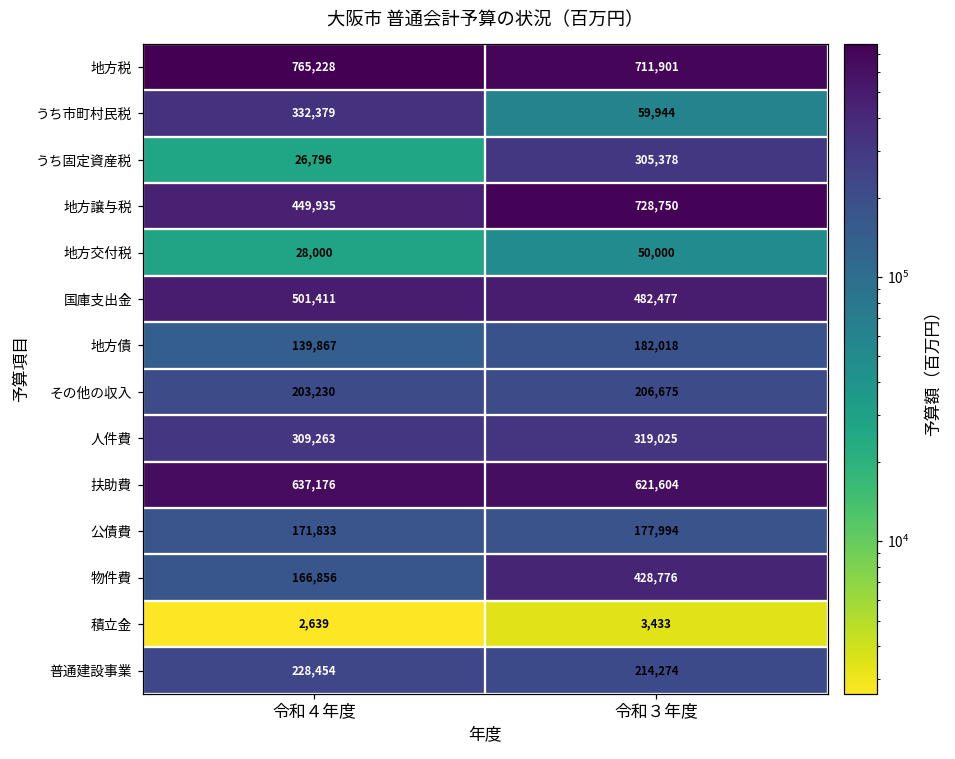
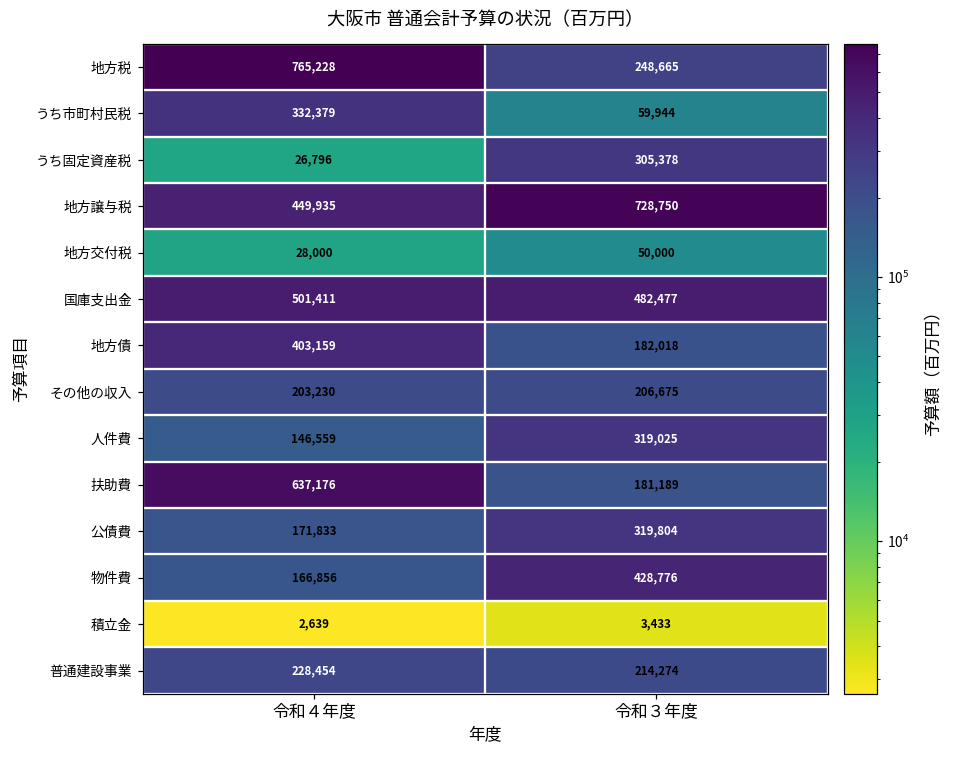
  {
    "地方税": {
      "令和４年度": "765,228",
-     "令和３年度": "711,901"
+     "令和３年度": "248,665"
    },
    "うち市町村民税": {
      "令和４年度": "332,379",
      "令和３年度": "59,944"
    },
    "うち固定資産税": {
      "令和４年度": "26,796",
      "令和３年度": "305,378"
    },
    "地方譲与税": {
      "令和４年度": "449,935",
      "令和３年度": "728,750"
    },
    "地方交付税": {
      "令和４年度": "28,000",
      "令和３年度": "50,000"
    },
    "国庫支出金": {
      "令和４年度": "501,411",
      "令和３年度": "482,477"
    },
    "地方債": {
-     "令和４年度": "139,867",
+     "令和４年度": "403,159",
      "令和３年度": "182,018"
    },
    "その他の収入": {
      "令和４年度": "203,230",
      "令和３年度": "206,675"
    },
    "人件費": {
-     "令和４年度": "309,263",
+     "令和４年度": "146,559",
      "令和３年度": "319,025"
    },
    "扶助費": {
      "令和４年度": "637,176",
-     "令和３年度": "621,604"
+     "令和３年度": "181,189"
    },
    "公債費": {
      "令和４年度": "171,833",
-     "令和３年度": "177,994"
+     "令和３年度": "319,804"
    },
    "物件費": {
      "令和４年度": "166,856",
      "令和３年度": "428,776"
    },
    "積立金": {
      "令和４年度": "2,639",
      "令和３年度": "3,433"
    },
    "普通建設事業": {
      "令和４年度": "228,454",
      "令和３年度": "214,274"
    }
  }
